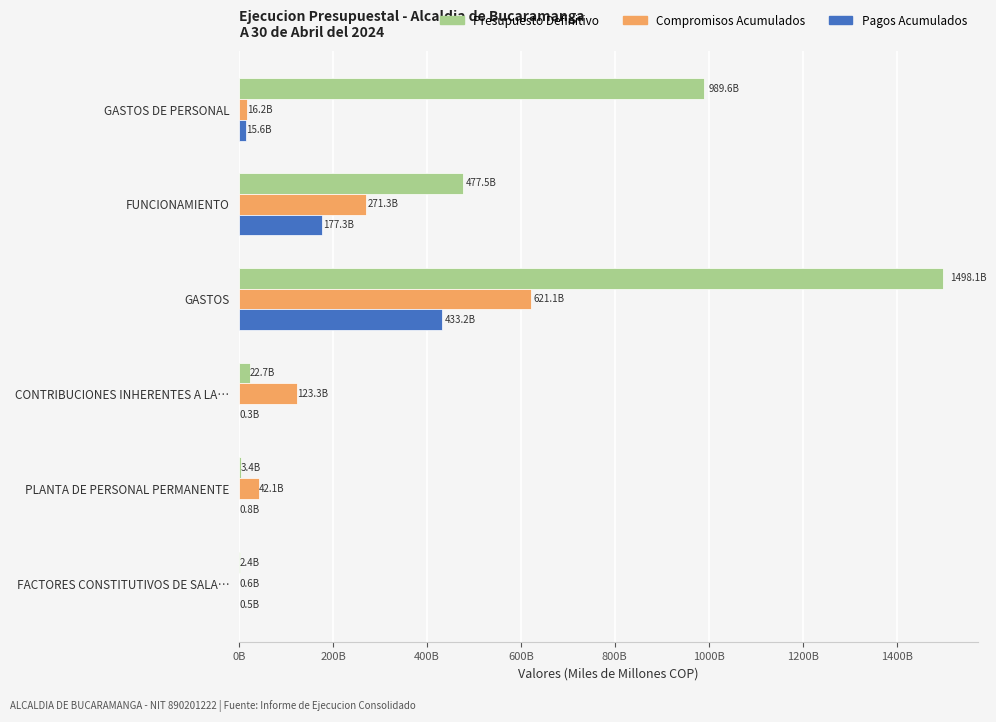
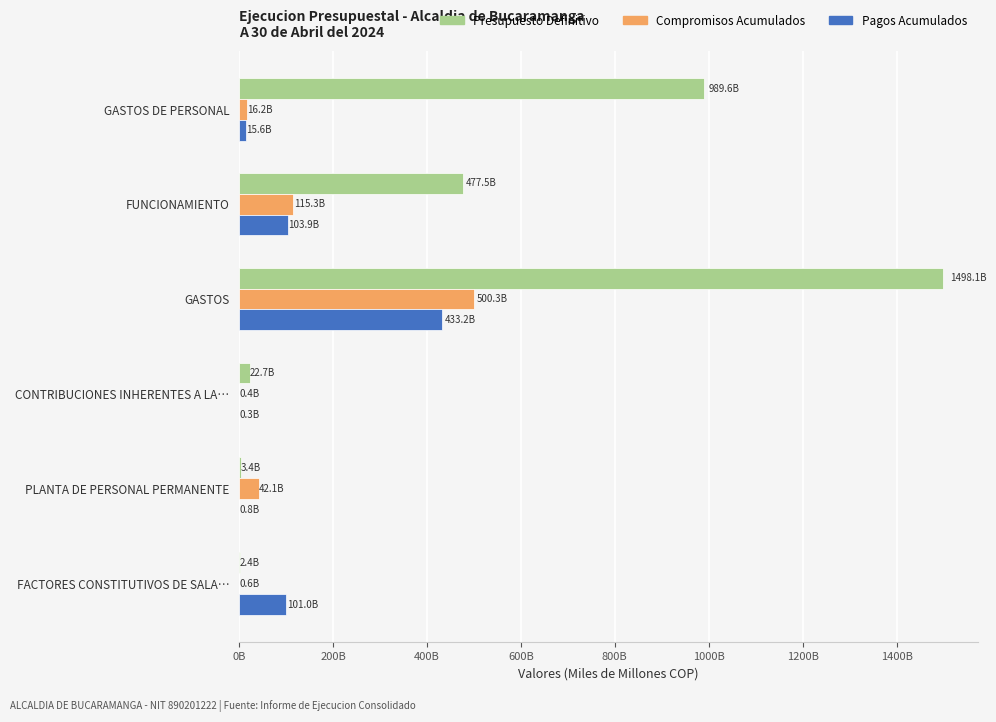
  {
    "Presupuesto Definitivo": {
      "GASTOS DE PERSONAL": "989.6B",
      "FUNCIONAMIENTO": "477.5B",
      "GASTOS": "1498.1B",
      "CONTRIBUCIONES INHERENTES A LA…": "22.7B",
      "PLANTA DE PERSONAL PERMANENTE": "3.4B",
      "FACTORES CONSTITUTIVOS DE SALA…": "2.4B"
    },
    "Compromisos Acumulados": {
      "GASTOS DE PERSONAL": "16.2B",
-     "FUNCIONAMIENTO": "271.3B",
-     "GASTOS": "621.1B",
-     "CONTRIBUCIONES INHERENTES A LA…": "123.3B",
+     "FUNCIONAMIENTO": "115.3B",
+     "GASTOS": "500.3B",
+     "CONTRIBUCIONES INHERENTES A LA…": "0.4B",
      "PLANTA DE PERSONAL PERMANENTE": "42.1B",
      "FACTORES CONSTITUTIVOS DE SALA…": "0.6B"
    },
    "Pagos Acumulados": {
      "GASTOS DE PERSONAL": "15.6B",
-     "FUNCIONAMIENTO": "177.3B",
+     "FUNCIONAMIENTO": "103.9B",
      "GASTOS": "433.2B",
      "CONTRIBUCIONES INHERENTES A LA…": "0.3B",
      "PLANTA DE PERSONAL PERMANENTE": "0.8B",
-     "FACTORES CONSTITUTIVOS DE SALA…": "0.5B"
+     "FACTORES CONSTITUTIVOS DE SALA…": "101.0B"
    }
  }
